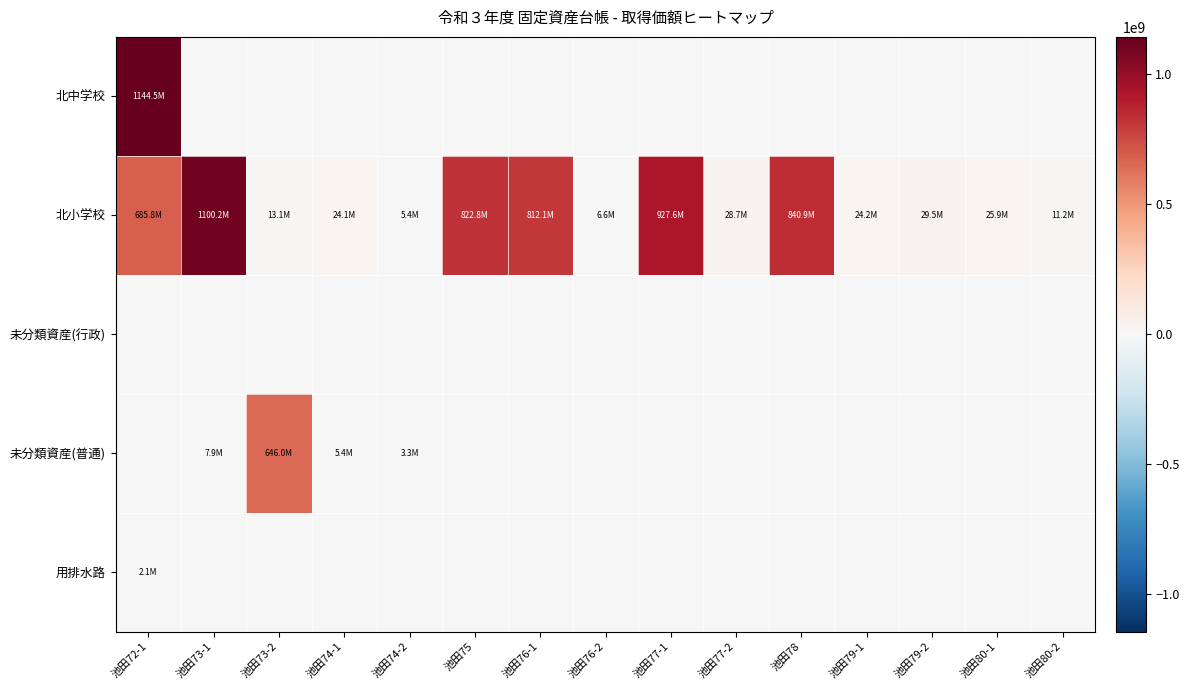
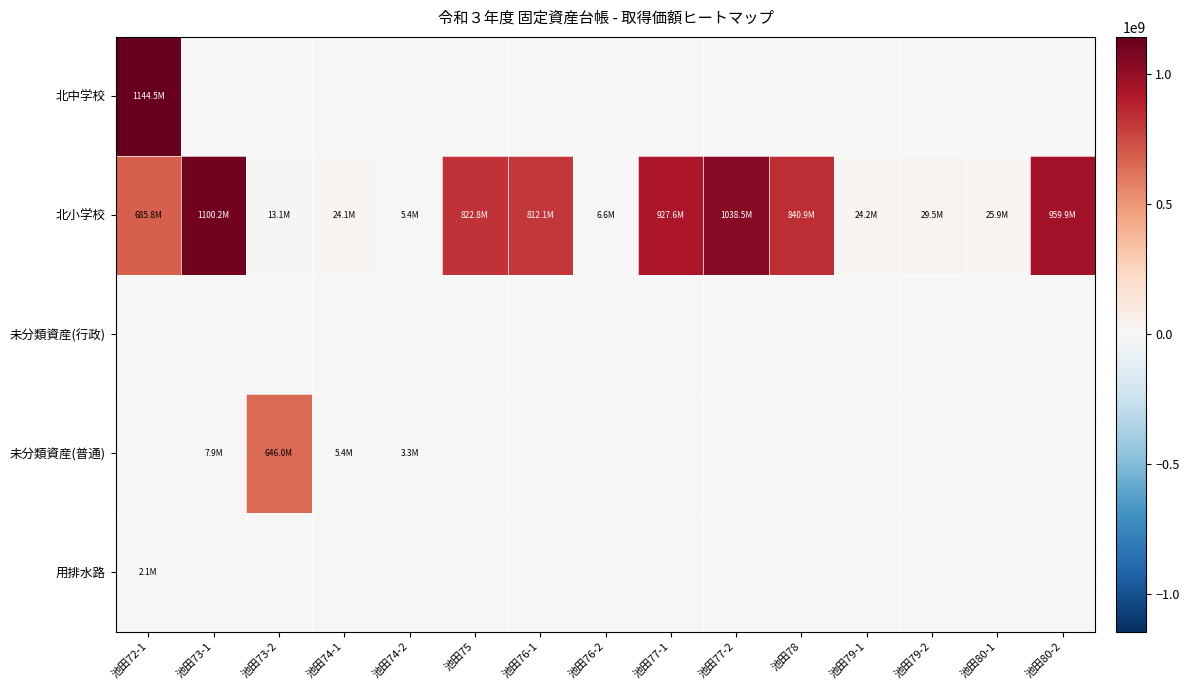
  {
    "北中学校": {
      "池田72-1": "1144.5M"
    },
    "北小学校": {
      "池田72-1": "685.8M",
      "池田73-1": "1100.2M",
      "池田73-2": "13.1M",
      "池田74-1": "24.1M",
      "池田74-2": "5.4M",
      "池田75": "822.8M",
      "池田76-1": "812.1M",
      "池田76-2": "6.6M",
      "池田77-1": "927.6M",
-     "池田77-2": "28.7M",
+     "池田77-2": "1038.5M",
      "池田78": "840.9M",
      "池田79-1": "24.2M",
      "池田79-2": "29.5M",
      "池田80-1": "25.9M",
-     "池田80-2": "11.2M"
+     "池田80-2": "959.9M"
    },
    "未分類資産(普通)": {
      "池田73-1": "7.9M",
      "池田73-2": "646.0M",
      "池田74-1": "5.4M",
      "池田74-2": "3.3M"
    },
    "用排水路": {
      "池田72-1": "2.1M"
    }
  }
